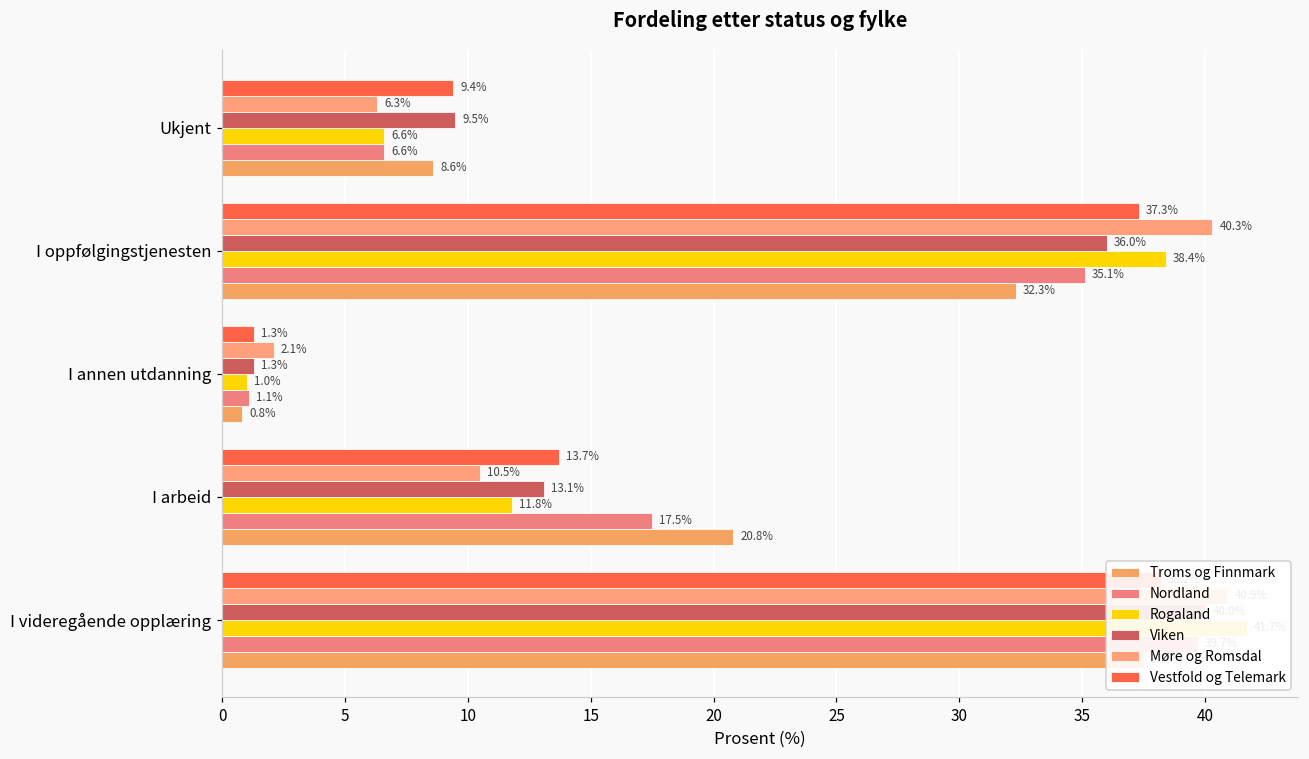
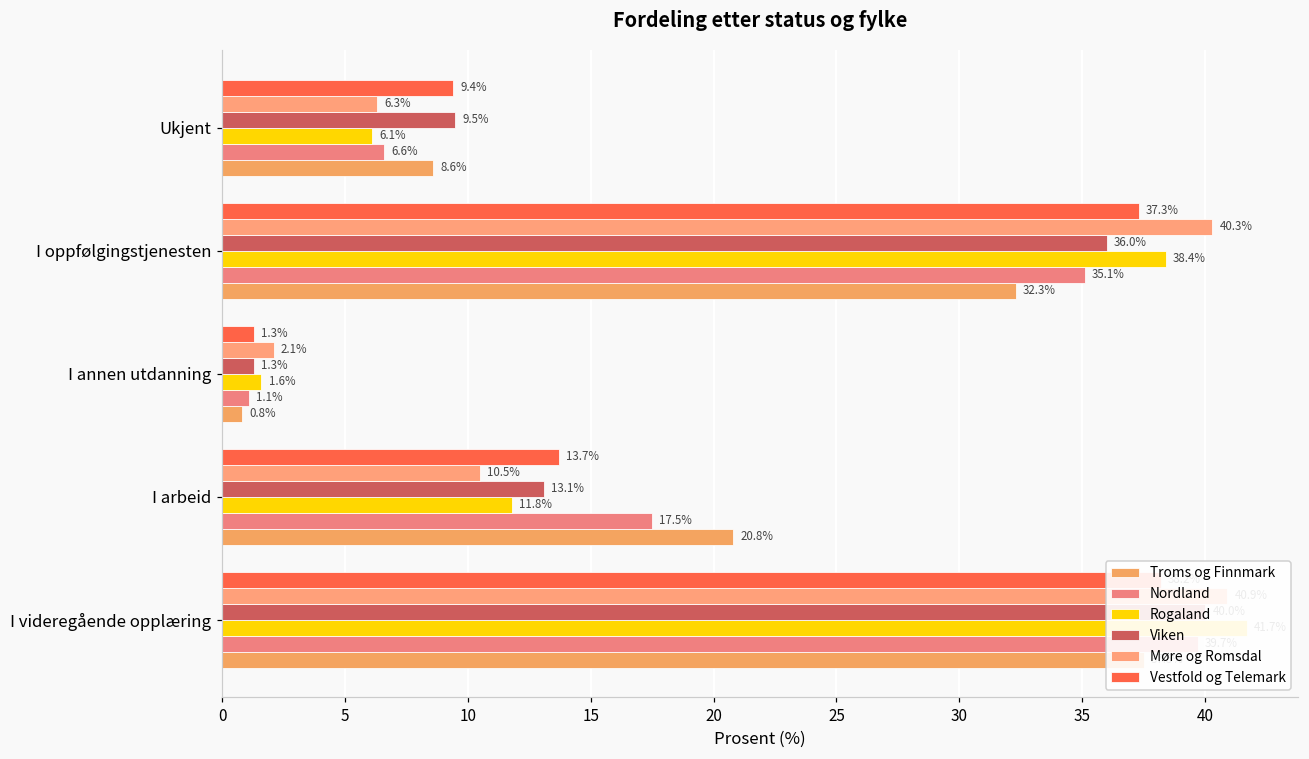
  {
    "Rogaland": {
-     "Ukjent": "6.6%",
+     "Ukjent": "6.1%",
      "I oppfølgingstjenesten": "38.4%",
-     "I annen utdanning": "1.0%",
+     "I annen utdanning": "1.6%",
      "I arbeid": "11.8%"
    }
  }
